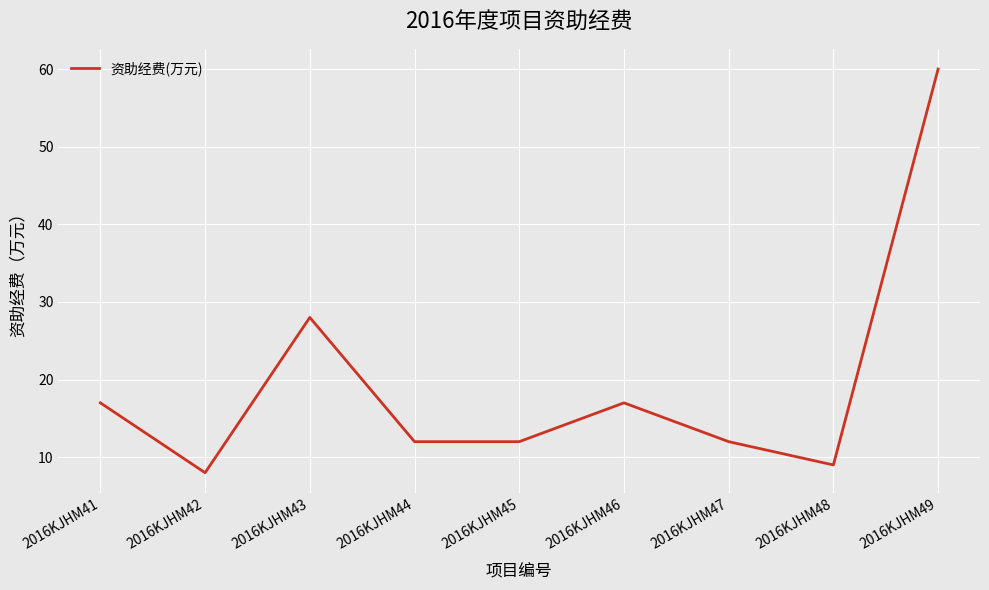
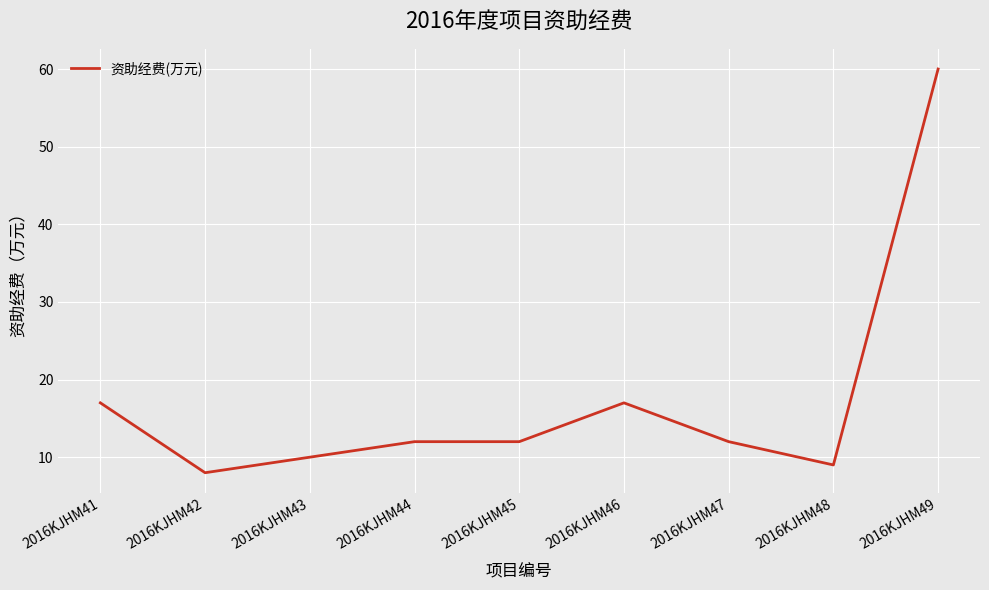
  {
    "2016KJHM41": 17,
    "2016KJHM42": 8,
-   "2016KJHM43": 28,
+   "2016KJHM43": 10,
    "2016KJHM44": 12,
    "2016KJHM45": 12,
    "2016KJHM46": 17,
    "2016KJHM47": 12,
    "2016KJHM48": 9,
    "2016KJHM49": 60
  }
